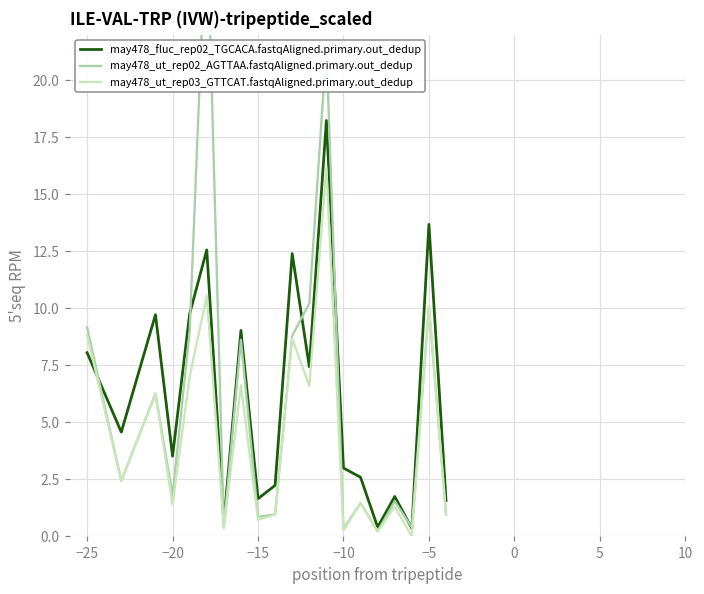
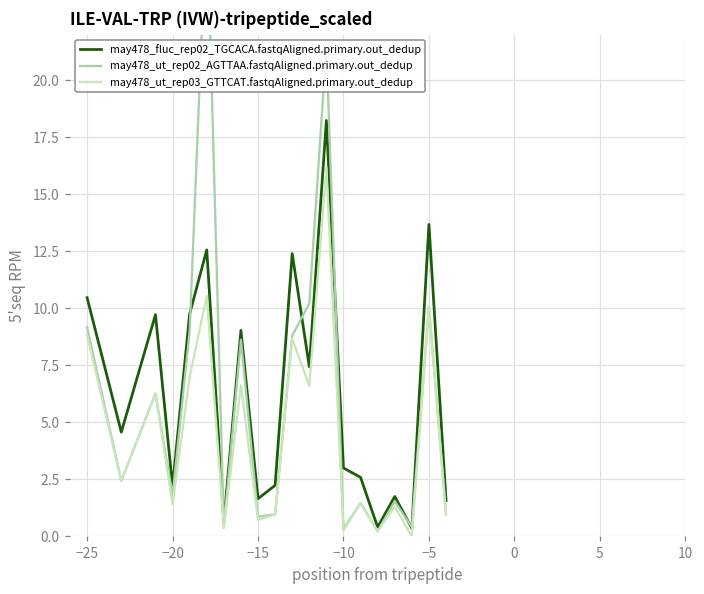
  {
    "may478_fluc_rep02_TGCACA.fastqAligned.primary.out_dedup": {
-     "−25": 8.1,
-     "−20": 3.5,
+     "−25": 10.5,
+     "−20": 2.2,
      "−15": 1.7,
      "−10": 3.0,
      "−5": 13.7
    }
  }
